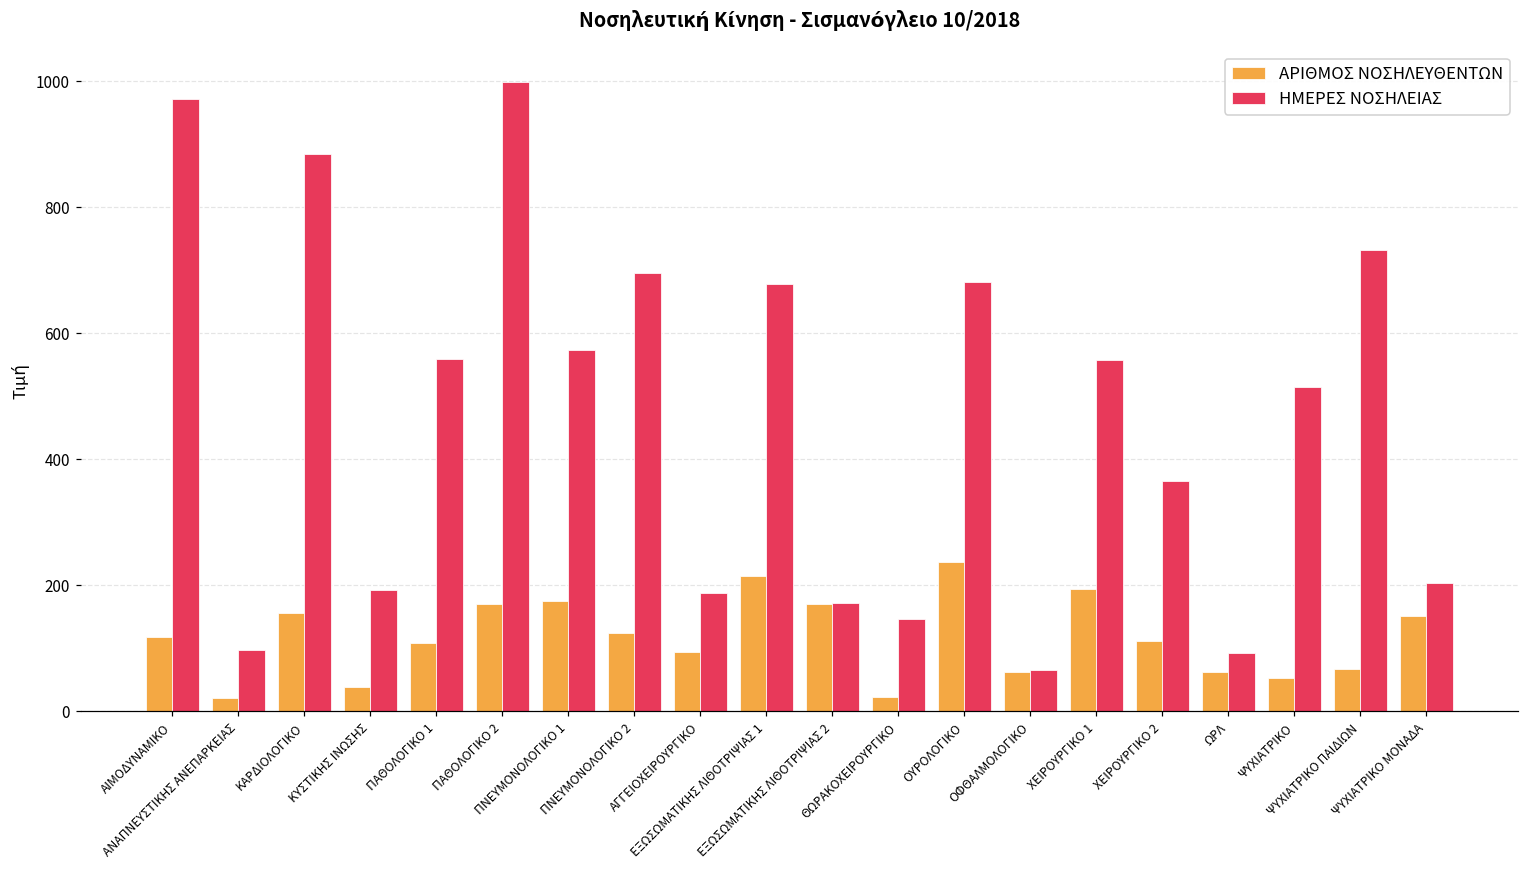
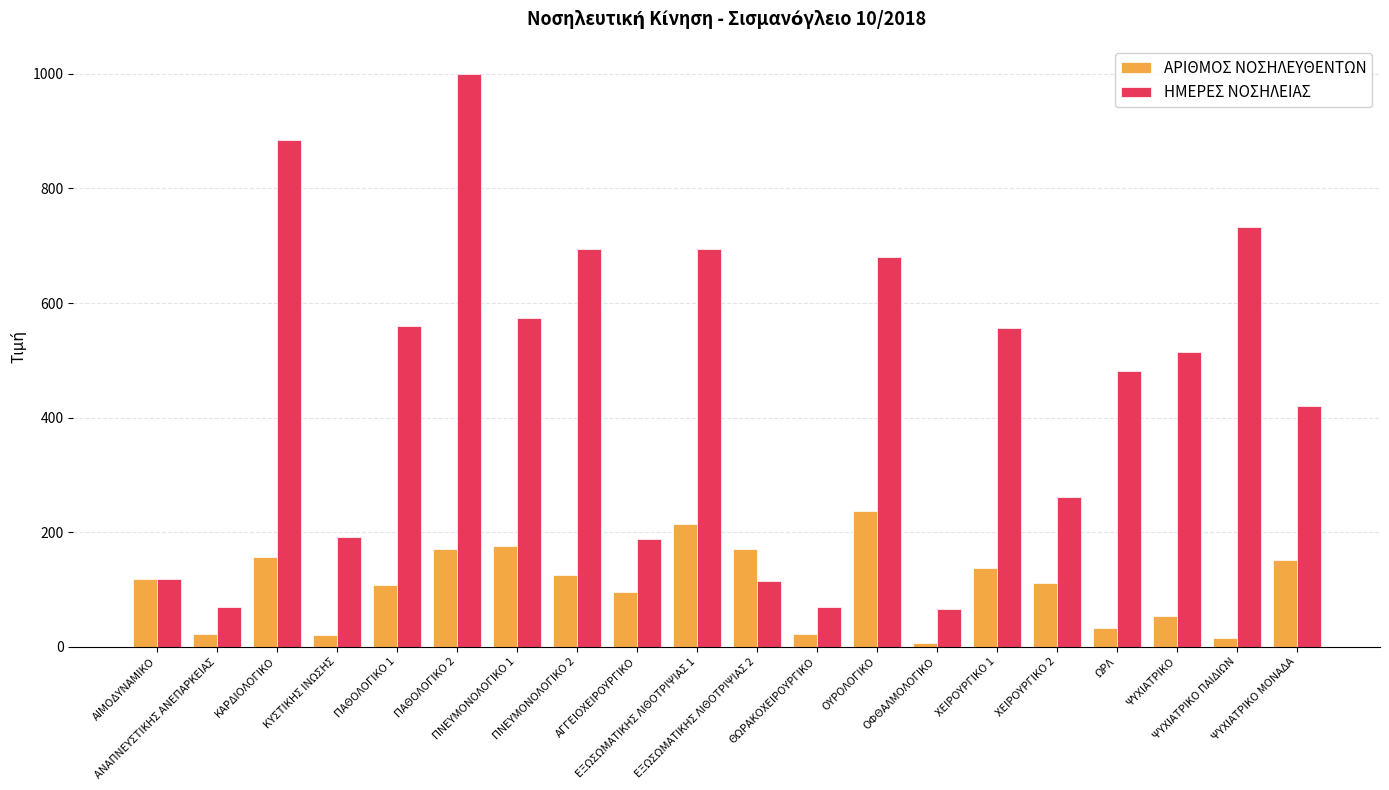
  {
    "ΑΡΙΘΜΟΣ ΝΟΣΗΛΕΥΘΕΝΤΩΝ": {
      "ΑΙΜΟΔΥΝΑΜΙΚΟ": 120,
      "ΑΝΑΠΝΕΥΣΤΙΚΗΣ ΑΝΕΠΑΡΚΕΙΑΣ": 20,
      "ΚΑΡΔΙΟΛΟΓΙΚΟ": 160,
-     "ΚΥΣΤΙΚΗΣ ΙΝΩΣΗΣ": 40,
+     "ΚΥΣΤΙΚΗΣ ΙΝΩΣΗΣ": 20,
      "ΠΑΘΟΛΟΓΙΚΟ 1": 110,
      "ΠΑΘΟΛΟΓΙΚΟ 2": 170,
      "ΠΝΕΥΜΟΝΟΛΟΓΙΚΟ 1": 180,
      "ΠΝΕΥΜΟΝΟΛΟΓΙΚΟ 2": 130,
      "ΑΓΓΕΙΟΧΕΙΡΟΥΡΓΙΚΟ": 100,
      "ΕΞΩΣΩΜΑΤΙΚΗΣ ΛΙΘΟΤΡΙΨΙΑΣ 1": 220,
      "ΕΞΩΣΩΜΑΤΙΚΗΣ ΛΙΘΟΤΡΙΨΙΑΣ 2": 170,
      "ΘΩΡΑΚΟΧΕΙΡΟΥΡΓΙΚΟ": 20,
      "ΟΥΡΟΛΟΓΙΚΟ": 240,
-     "ΟΦΘΑΛΜΟΛΟΓΙΚΟ": 60,
-     "ΧΕΙΡΟΥΡΓΙΚΟ 1": 200,
+     "ΟΦΘΑΛΜΟΛΟΓΙΚΟ": 10,
+     "ΧΕΙΡΟΥΡΓΙΚΟ 1": 140,
      "ΧΕΙΡΟΥΡΓΙΚΟ 2": 110,
-     "ΩΡΛ": 60,
+     "ΩΡΛ": 30,
      "ΨΥΧΙΑΤΡΙΚΟ": 50,
-     "ΨΥΧΙΑΤΡΙΚΟ ΠΑΙΔΙΩΝ": 70,
+     "ΨΥΧΙΑΤΡΙΚΟ ΠΑΙΔΙΩΝ": 20,
      "ΨΥΧΙΑΤΡΙΚΟ ΜΟΝΑΔΑ": 150
    },
    "ΗΜΕΡΕΣ ΝΟΣΗΛΕΙΑΣ": {
-     "ΑΙΜΟΔΥΝΑΜΙΚΟ": 970,
-     "ΑΝΑΠΝΕΥΣΤΙΚΗΣ ΑΝΕΠΑΡΚΕΙΑΣ": 100,
+     "ΑΙΜΟΔΥΝΑΜΙΚΟ": 120,
+     "ΑΝΑΠΝΕΥΣΤΙΚΗΣ ΑΝΕΠΑΡΚΕΙΑΣ": 70,
      "ΚΑΡΔΙΟΛΟΓΙΚΟ": 880,
      "ΚΥΣΤΙΚΗΣ ΙΝΩΣΗΣ": 190,
      "ΠΑΘΟΛΟΓΙΚΟ 1": 560,
      "ΠΑΘΟΛΟΓΙΚΟ 2": 1000,
      "ΠΝΕΥΜΟΝΟΛΟΓΙΚΟ 1": 570,
      "ΠΝΕΥΜΟΝΟΛΟΓΙΚΟ 2": 700,
      "ΑΓΓΕΙΟΧΕΙΡΟΥΡΓΙΚΟ": 190,
-     "ΕΞΩΣΩΜΑΤΙΚΗΣ ΛΙΘΟΤΡΙΨΙΑΣ 1": 680,
-     "ΕΞΩΣΩΜΑΤΙΚΗΣ ΛΙΘΟΤΡΙΨΙΑΣ 2": 170,
-     "ΘΩΡΑΚΟΧΕΙΡΟΥΡΓΙΚΟ": 150,
+     "ΕΞΩΣΩΜΑΤΙΚΗΣ ΛΙΘΟΤΡΙΨΙΑΣ 1": 700,
+     "ΕΞΩΣΩΜΑΤΙΚΗΣ ΛΙΘΟΤΡΙΨΙΑΣ 2": 110,
+     "ΘΩΡΑΚΟΧΕΙΡΟΥΡΓΙΚΟ": 70,
      "ΟΥΡΟΛΟΓΙΚΟ": 680,
      "ΟΦΘΑΛΜΟΛΟΓΙΚΟ": 70,
      "ΧΕΙΡΟΥΡΓΙΚΟ 1": 560,
-     "ΧΕΙΡΟΥΡΓΙΚΟ 2": 370,
-     "ΩΡΛ": 90,
+     "ΧΕΙΡΟΥΡΓΙΚΟ 2": 260,
+     "ΩΡΛ": 480,
      "ΨΥΧΙΑΤΡΙΚΟ": 520,
      "ΨΥΧΙΑΤΡΙΚΟ ΠΑΙΔΙΩΝ": 730,
-     "ΨΥΧΙΑΤΡΙΚΟ ΜΟΝΑΔΑ": 200
+     "ΨΥΧΙΑΤΡΙΚΟ ΜΟΝΑΔΑ": 420
    }
  }
